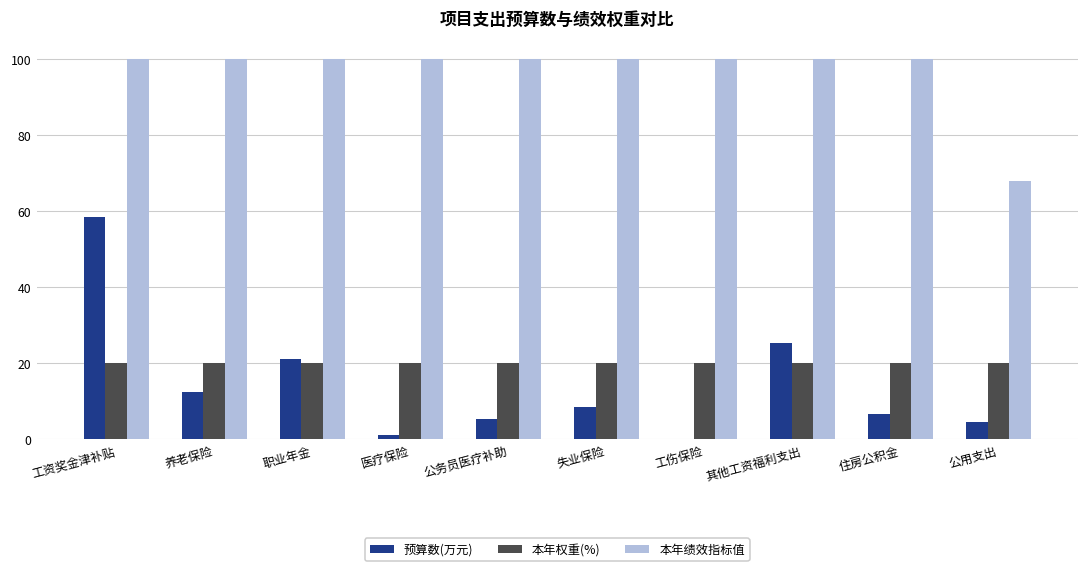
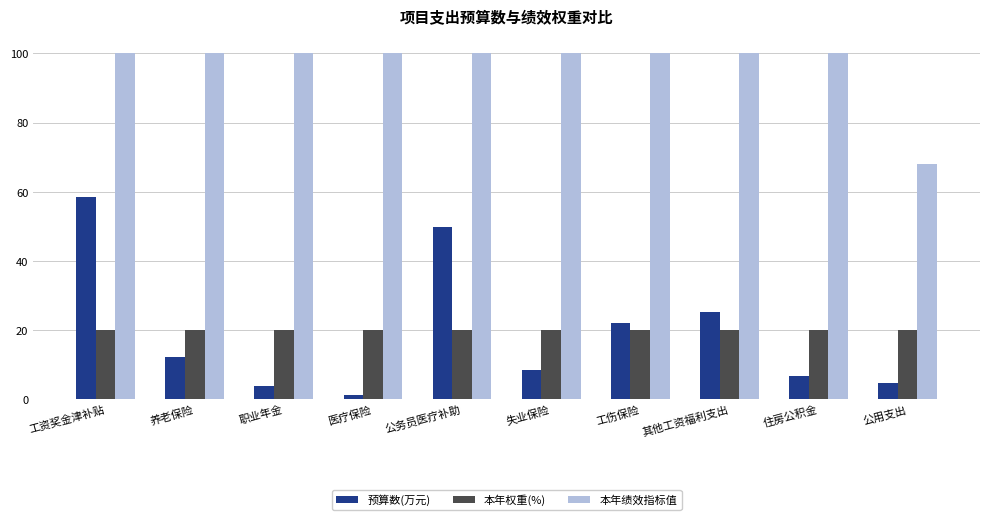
  {
    "预算数(万元)": {
      "工资奖金津补贴": 59,
      "养老保险": 12,
-     "职业年金": 21,
+     "职业年金": 4,
      "医疗保险": 1,
-     "公务员医疗补助": 5,
+     "公务员医疗补助": 50,
      "失业保险": 9,
-     "工伤保险": 0,
+     "工伤保险": 22,
      "其他工资福利支出": 25,
      "住房公积金": 7,
      "公用支出": 5
    },
    "本年权重(%)": {
      "工资奖金津补贴": 20,
      "养老保险": 20,
      "职业年金": 20,
      "医疗保险": 20,
      "公务员医疗补助": 20,
      "失业保险": 20,
      "工伤保险": 20,
      "其他工资福利支出": 20,
      "住房公积金": 20,
      "公用支出": 20
    },
    "本年绩效指标值": {
      "工资奖金津补贴": 100,
      "养老保险": 100,
      "职业年金": 100,
      "医疗保险": 100,
      "公务员医疗补助": 100,
      "失业保险": 100,
      "工伤保险": 100,
      "其他工资福利支出": 100,
      "住房公积金": 100,
      "公用支出": 68
    }
  }
